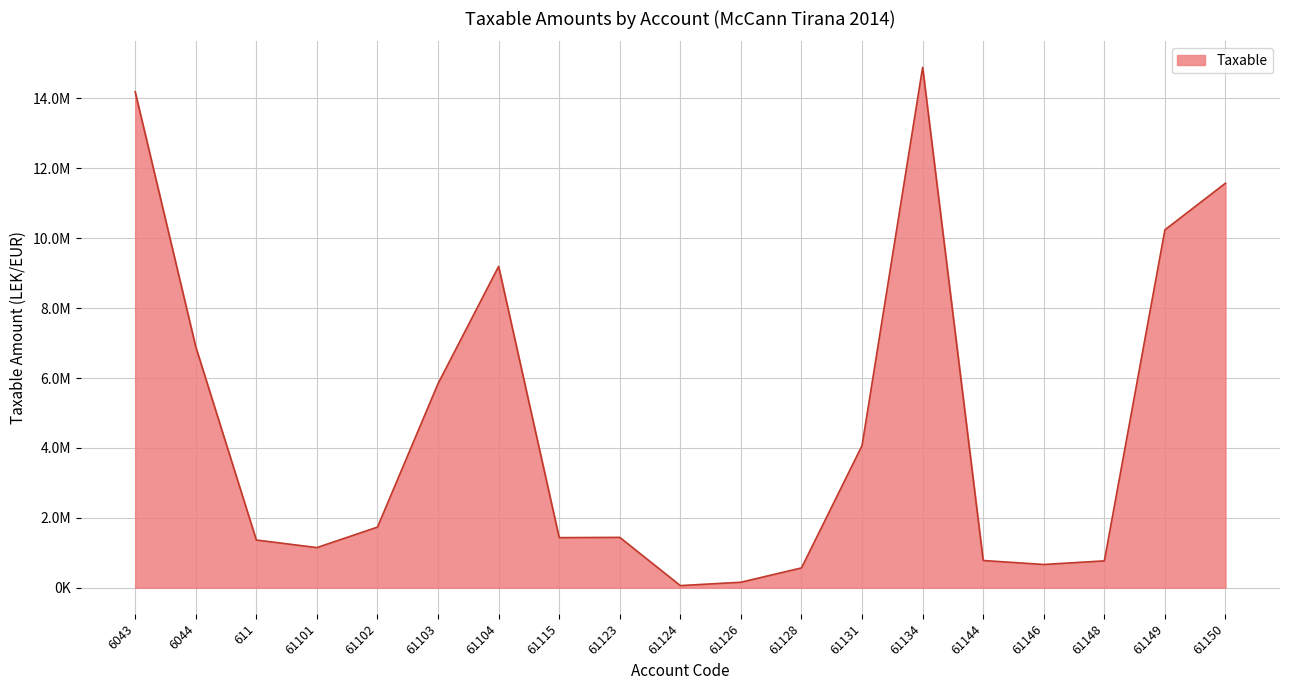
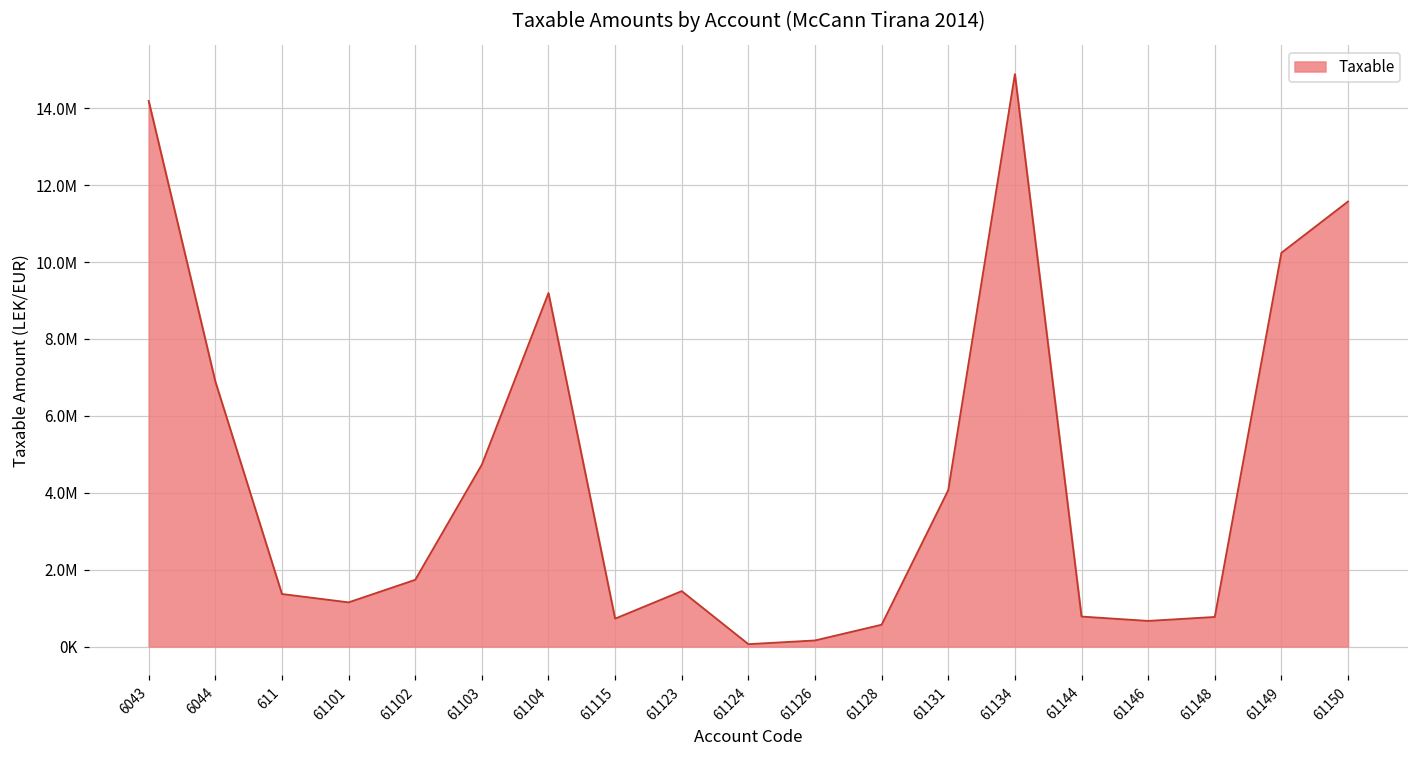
  {
    "6043": 14200000,
    "6044": 6900000,
    "611": 1400000,
    "61101": 1100000,
    "61102": 1700000,
-   "61103": 5800000,
+   "61103": 4700000,
    "61104": 9200000,
-   "61115": 1400000,
+   "61115": 700000,
    "61123": 1400000,
    "61124": 100000,
    "61126": 200000,
    "61128": 600000,
    "61131": 4100000,
    "61134": 14900000,
    "61144": 800000,
    "61146": 700000,
    "61148": 800000,
    "61149": 10200000,
    "61150": 11600000
  }
